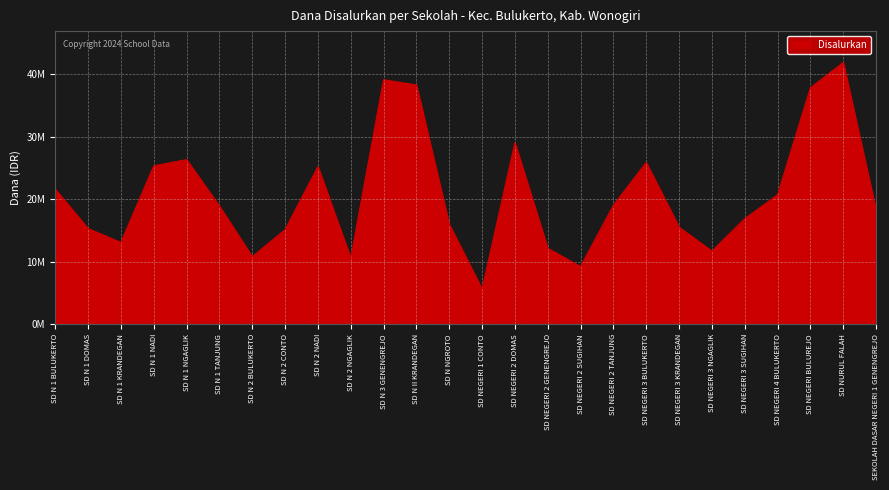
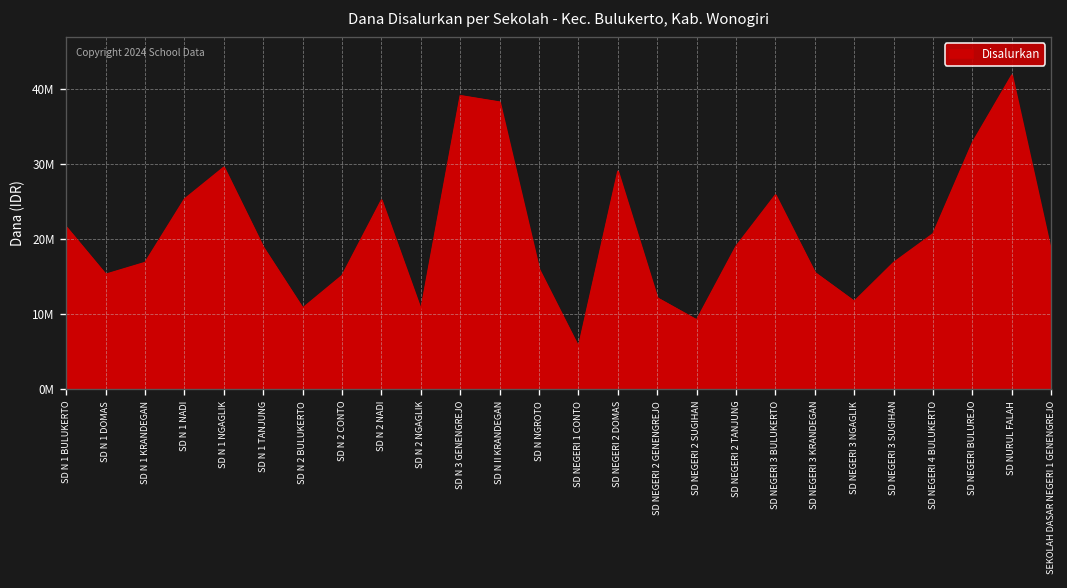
  {
    "SD N 1 BULUKERTO": 22000000,
    "SD N 1 DOMAS": 15000000,
-   "SD N 1 KRANDEGAN": 13000000,
+   "SD N 1 KRANDEGAN": 17000000,
    "SD N 1 NADI": 25000000,
-   "SD N 1 NGAGLIK": 26000000,
+   "SD N 1 NGAGLIK": 30000000,
    "SD N 1 TANJUNG": 19000000,
    "SD N 2 BULUKERTO": 11000000,
    "SD N 2 CONTO": 15000000,
    "SD N 2 NADI": 25000000,
    "SD N 2 NGAGLIK": 11000000,
    "SD N 3 GENENGREJO": 39000000,
    "SD N II KRANDEGAN": 38000000,
    "SD N NGROTO": 16000000,
    "SD NEGERI 1 CONTO": 6000000,
    "SD NEGERI 2 DOMAS": 29000000,
    "SD NEGERI 2 GENENGREJO": 12000000,
    "SD NEGERI 2 SUGIHAN": 9000000,
    "SD NEGERI 2 TANJUNG": 19000000,
    "SD NEGERI 3 BULUKERTO": 26000000,
    "SD NEGERI 3 KRANDEGAN": 16000000,
    "SD NEGERI 3 NGAGLIK": 12000000,
    "SD NEGERI 3 SUGIHAN": 17000000,
    "SD NEGERI 4 BULUKERTO": 21000000,
-   "SD NEGERI BULUREJO": 38000000,
+   "SD NEGERI BULUREJO": 33000000,
    "SD NURUL FALAH": 42000000,
    "SEKOLAH DASAR NEGERI 1 GENENGREJO": 18000000
  }
